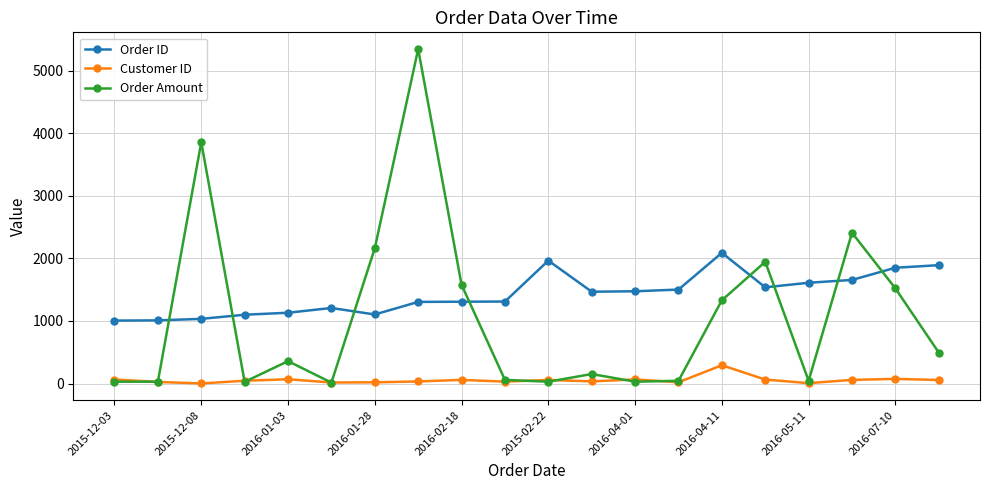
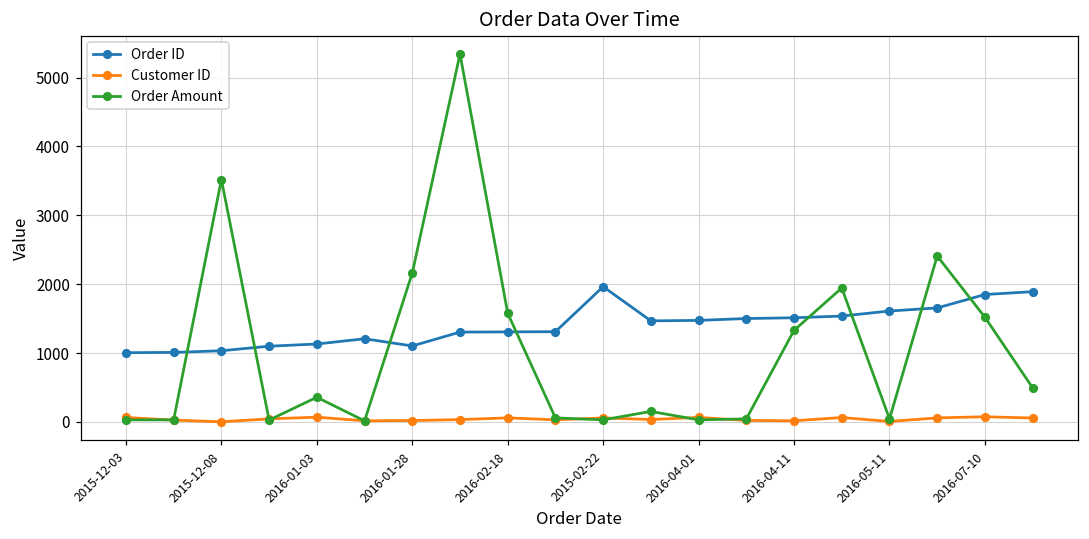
  {
    "Order ID": {
      "2015-12-08": 1000,
      "2016-01-03": 1100,
      "2016-01-28": 1100,
      "2015-02-22": 2000,
      "2016-04-01": 1500,
-     "2016-04-11": 2100,
+     "2016-04-11": 1500,
      "2016-05-11": 1600,
      "2016-07-10": 1900
    },
    "Customer ID": {
      "2015-12-08": 0,
      "2016-01-03": 100,
      "2016-01-28": 0,
-     "2016-04-11": 300,
+     "2016-04-11": 0,
      "2016-07-10": 100
    },
    "Order Amount": {
-     "2015-12-08": 3900,
+     "2015-12-08": 3500,
      "2016-01-03": 400,
      "2016-01-28": 2200,
      "2016-04-11": 1300,
      "2016-07-10": 1500
    }
  }
